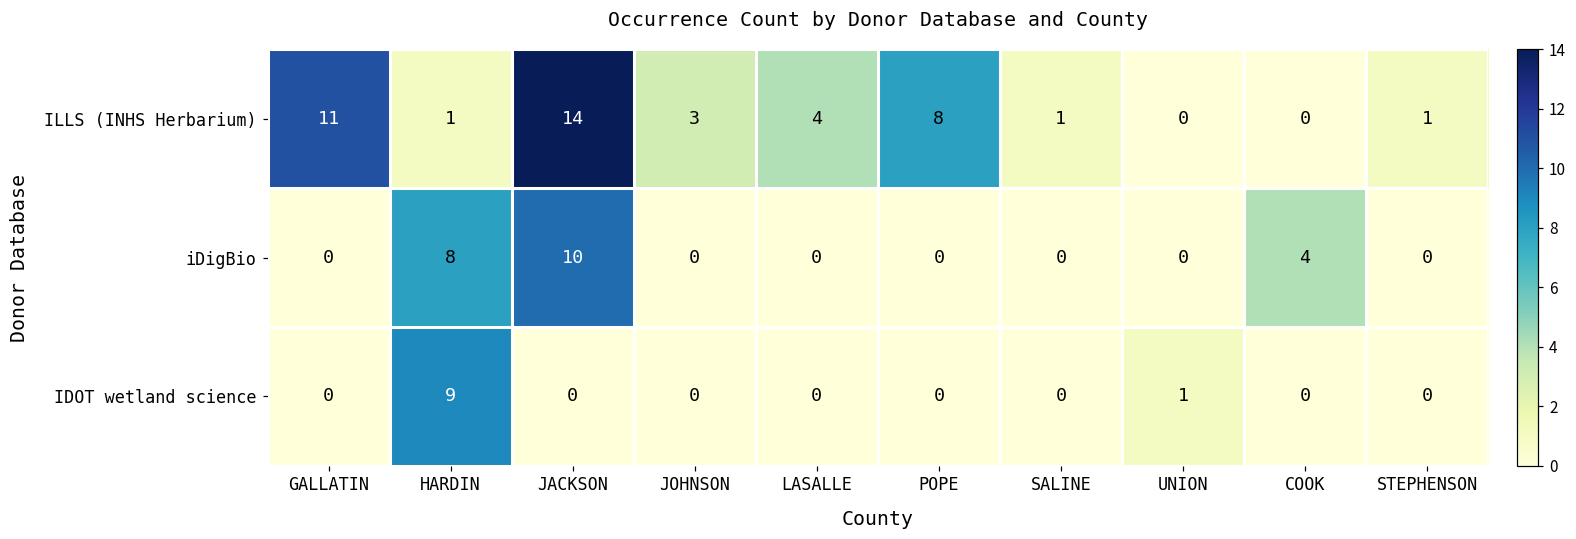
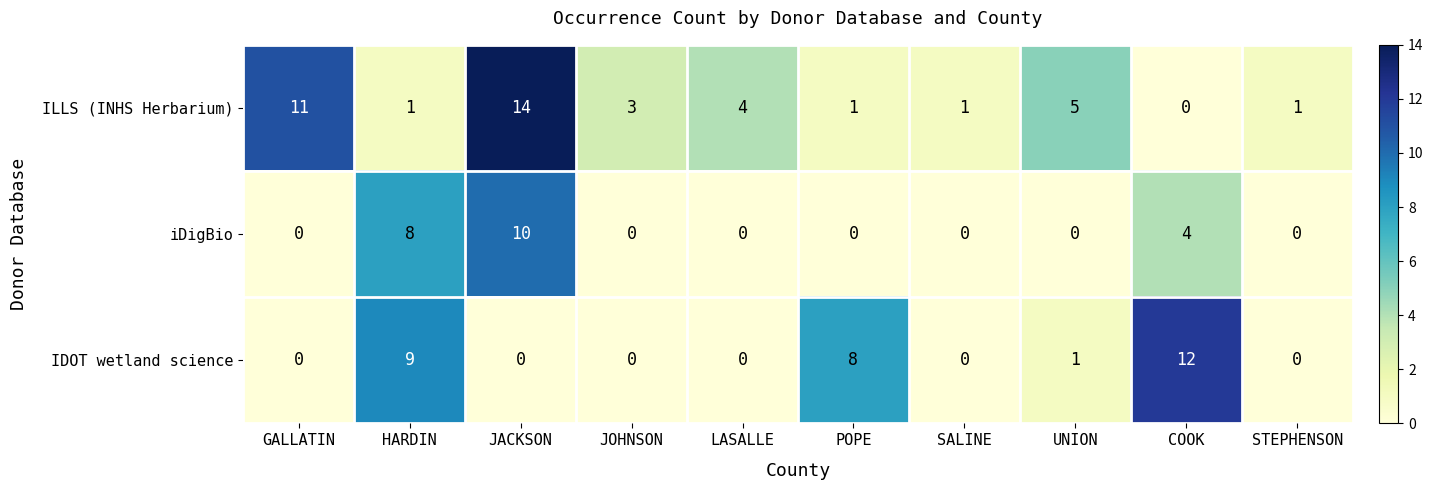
  {
    "ILLS (INHS Herbarium)": {
      "GALLATIN": 11,
      "HARDIN": 1,
      "JACKSON": 14,
      "JOHNSON": 3,
      "LASALLE": 4,
-     "POPE": 8,
+     "POPE": 1,
      "SALINE": 1,
-     "UNION": 0,
+     "UNION": 5,
      "COOK": 0,
      "STEPHENSON": 1
    },
    "iDigBio": {
      "GALLATIN": 0,
      "HARDIN": 8,
      "JACKSON": 10,
      "JOHNSON": 0,
      "LASALLE": 0,
      "POPE": 0,
      "SALINE": 0,
      "UNION": 0,
      "COOK": 4,
      "STEPHENSON": 0
    },
    "IDOT wetland science": {
      "GALLATIN": 0,
      "HARDIN": 9,
      "JACKSON": 0,
      "JOHNSON": 0,
      "LASALLE": 0,
-     "POPE": 0,
+     "POPE": 8,
      "SALINE": 0,
      "UNION": 1,
-     "COOK": 0,
+     "COOK": 12,
      "STEPHENSON": 0
    }
  }
